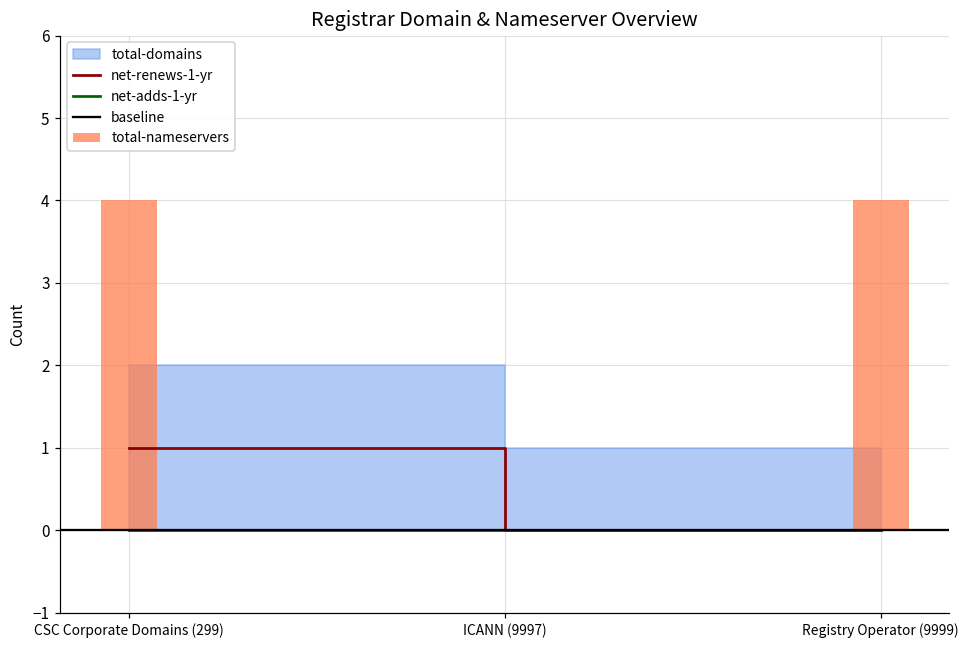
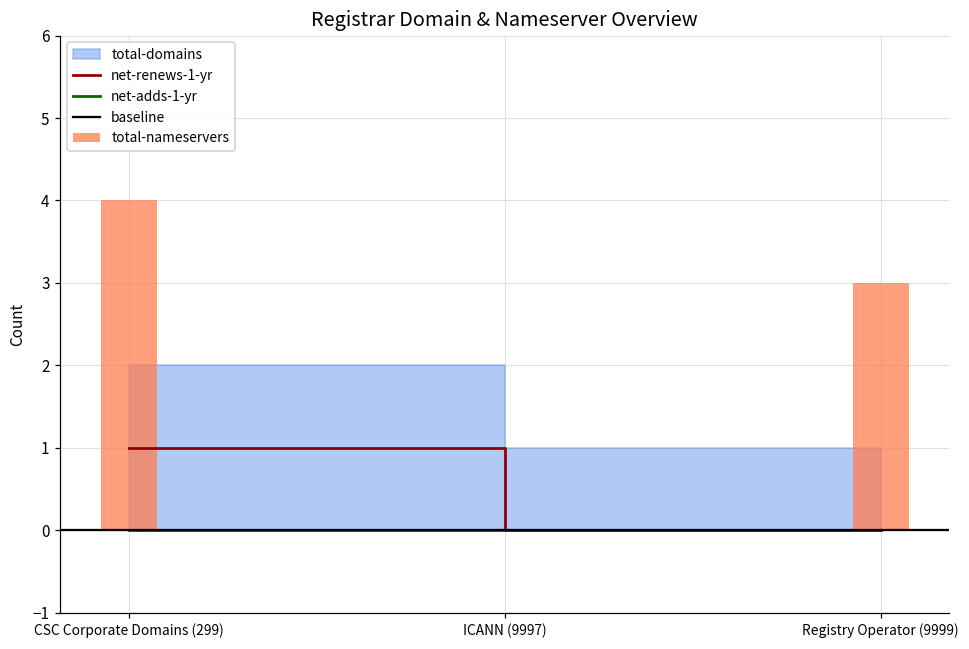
  {
    "net-renews-1-yr": {
      "CSC Corporate Domains (299)": 1
    },
    "total-nameservers": {
      "CSC Corporate Domains (299)": 4,
      "ICANN (9997)": 0,
-     "Registry Operator (9999)": 4
+     "Registry Operator (9999)": 3
    },
    "net-adds-1-yr": {
      "CSC Corporate Domains (299)": 0
    }
  }
